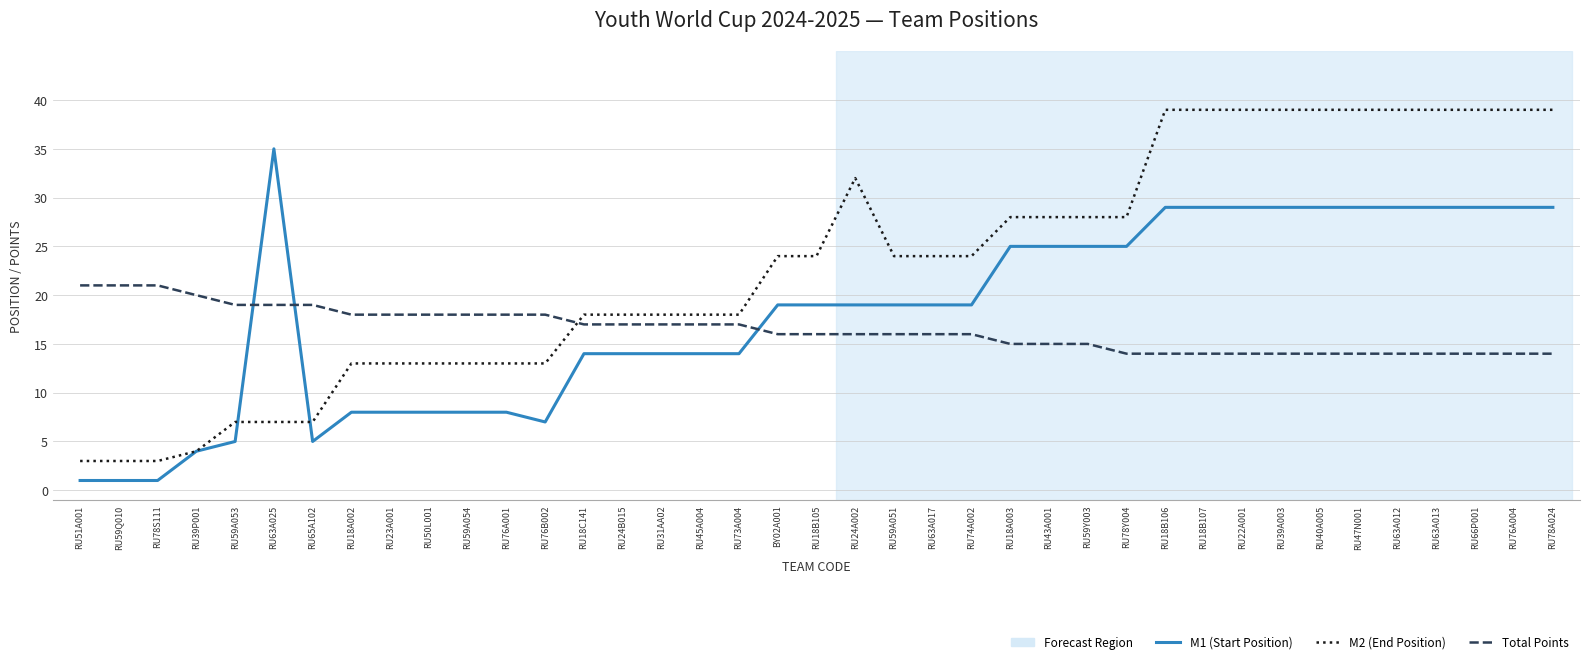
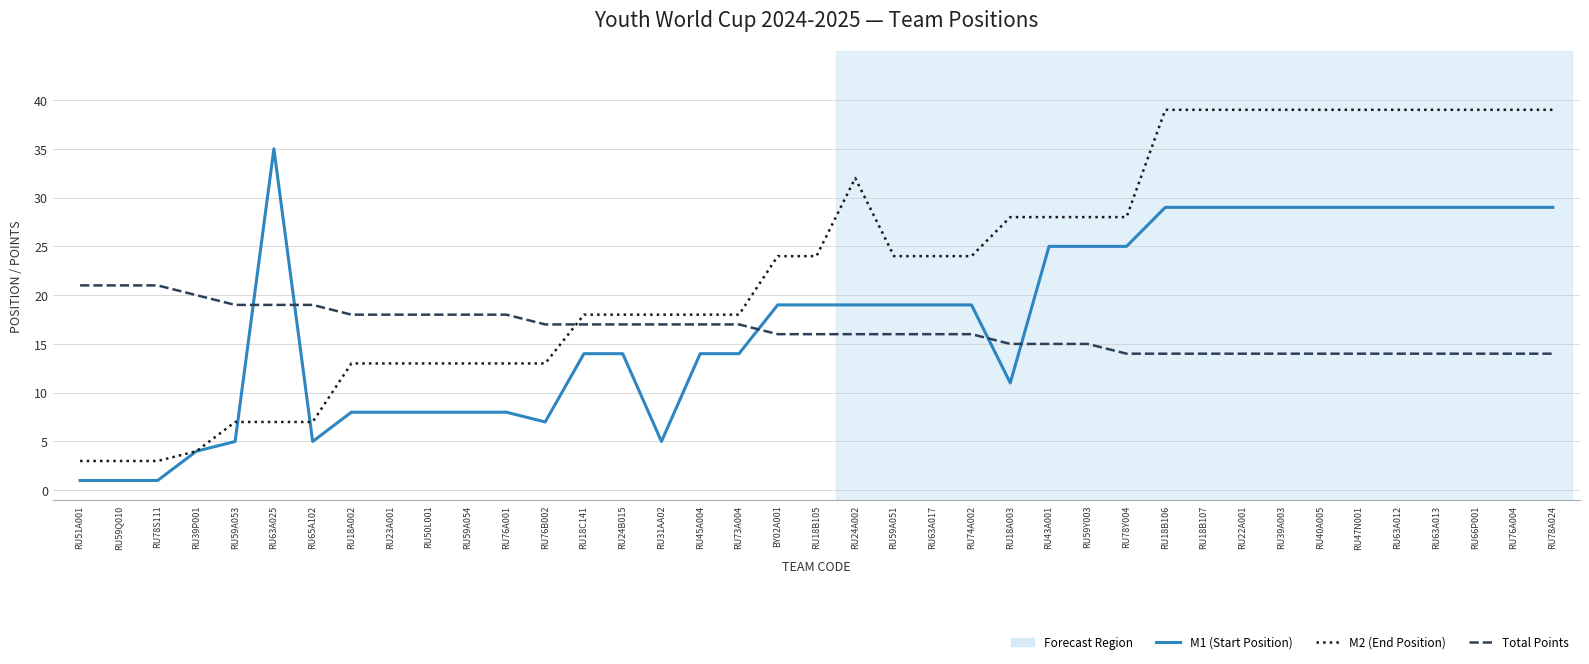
  {
    "M1 (Start Position)": {
      "RU51A001": 1,
      "RU59Q010": 1,
      "RU78S111": 1,
      "RU59A053": 5,
      "RU63A025": 35,
      "RU65A102": 5,
      "RU18A002": 8,
      "RU23A001": 8,
      "RU50L001": 8,
      "RU59A054": 8,
      "RU76A001": 8,
      "RU76B002": 7,
      "RU18C141": 14,
      "RU24B015": 14,
-     "RU31AA02": 14,
+     "RU31AA02": 5,
      "RU45A004": 14,
      "RU73A004": 14,
      "BY02A001": 19,
      "RU18B105": 19,
      "RU24A002": 19,
      "RU59A051": 19,
      "RU63A017": 19,
      "RU74A002": 19,
-     "RU18A003": 25,
+     "RU18A003": 11,
      "RU43A001": 25,
      "RU59Y003": 25,
      "RU78Y004": 25,
      "RU18B106": 29,
      "RU18B107": 29,
      "RU22A001": 29,
      "RU39A003": 29,
      "RU40A005": 29,
      "RU47N001": 29,
      "RU63A012": 29,
      "RU63A013": 29,
      "RU66P001": 29,
      "RU76A004": 29,
      "RU78A024": 29
    },
    "M2 (End Position)": {
      "RU51A001": 3,
      "RU59Q010": 3,
      "RU78S111": 3,
      "RU59A053": 7,
      "RU63A025": 7,
      "RU65A102": 7,
      "RU18A002": 13,
      "RU23A001": 13,
      "RU50L001": 13,
      "RU59A054": 13,
      "RU76A001": 13,
      "RU76B002": 13,
      "RU18C141": 18,
      "RU24B015": 18,
      "RU31AA02": 18,
      "RU45A004": 18,
      "RU73A004": 18,
      "BY02A001": 24,
      "RU18B105": 24,
      "RU24A002": 32,
      "RU59A051": 24,
      "RU63A017": 24,
      "RU74A002": 24,
      "RU18A003": 28,
      "RU43A001": 28,
      "RU59Y003": 28,
      "RU78Y004": 28,
      "RU18B106": 39,
      "RU18B107": 39,
      "RU22A001": 39,
      "RU39A003": 39,
      "RU40A005": 39,
      "RU47N001": 39,
      "RU63A012": 39,
      "RU63A013": 39,
      "RU66P001": 39,
      "RU76A004": 39,
      "RU78A024": 39
    },
    "Total Points": {
      "RU51A001": 21,
      "RU59Q010": 21,
      "RU78S111": 21,
      "RU39P001": 20,
      "RU59A053": 19,
      "RU63A025": 19,
      "RU65A102": 19,
      "RU18A002": 18,
      "RU23A001": 18,
      "RU50L001": 18,
      "RU59A054": 18,
      "RU76A001": 18,
-     "RU76B002": 18,
+     "RU76B002": 17,
      "RU18C141": 17,
      "RU24B015": 17,
      "RU31AA02": 17,
      "RU45A004": 17,
      "RU73A004": 17,
      "BY02A001": 16,
      "RU18B105": 16,
      "RU24A002": 16,
      "RU59A051": 16,
      "RU63A017": 16,
      "RU74A002": 16,
      "RU18A003": 15,
      "RU43A001": 15,
      "RU59Y003": 15,
      "RU78Y004": 14,
      "RU18B106": 14,
      "RU18B107": 14,
      "RU22A001": 14,
      "RU39A003": 14,
      "RU40A005": 14,
      "RU47N001": 14,
      "RU63A012": 14,
      "RU63A013": 14,
      "RU66P001": 14,
      "RU76A004": 14,
      "RU78A024": 14
    }
  }
